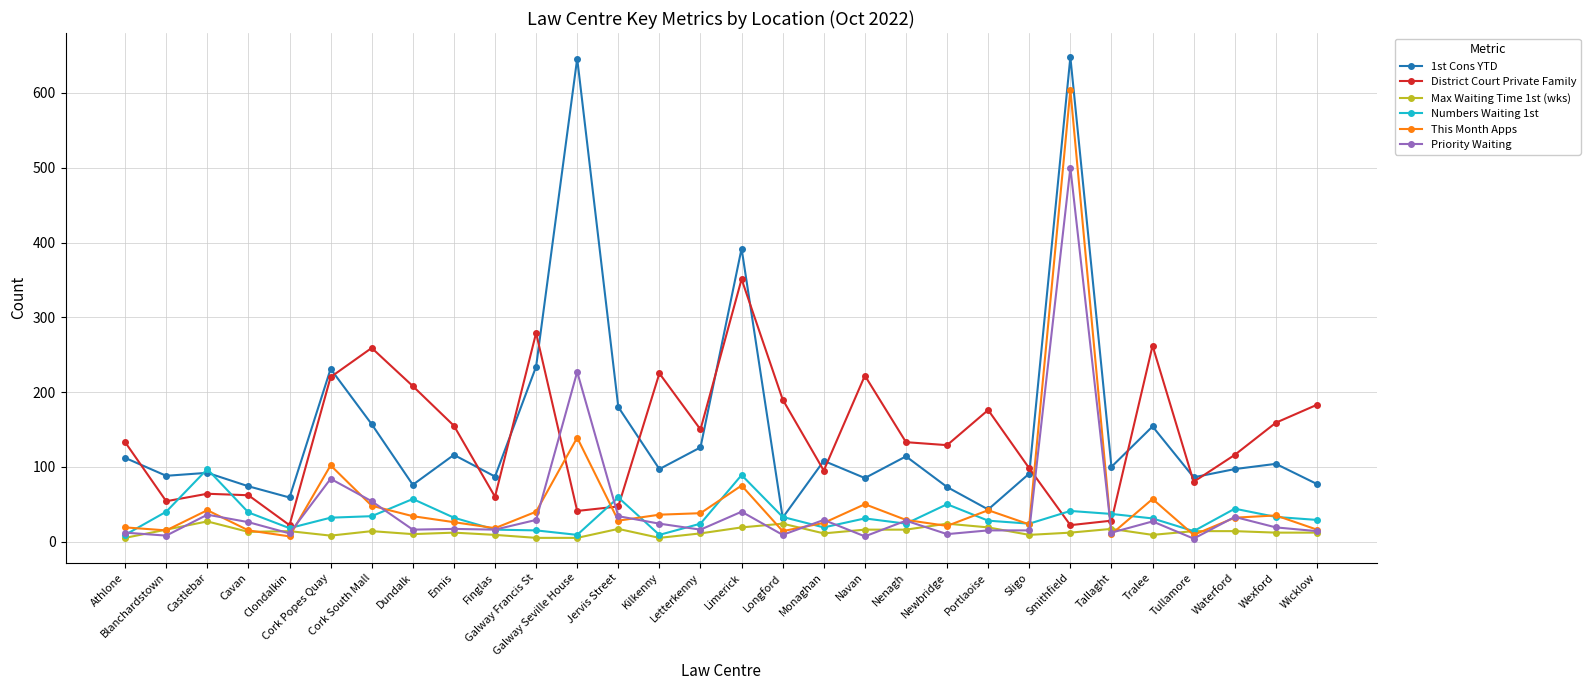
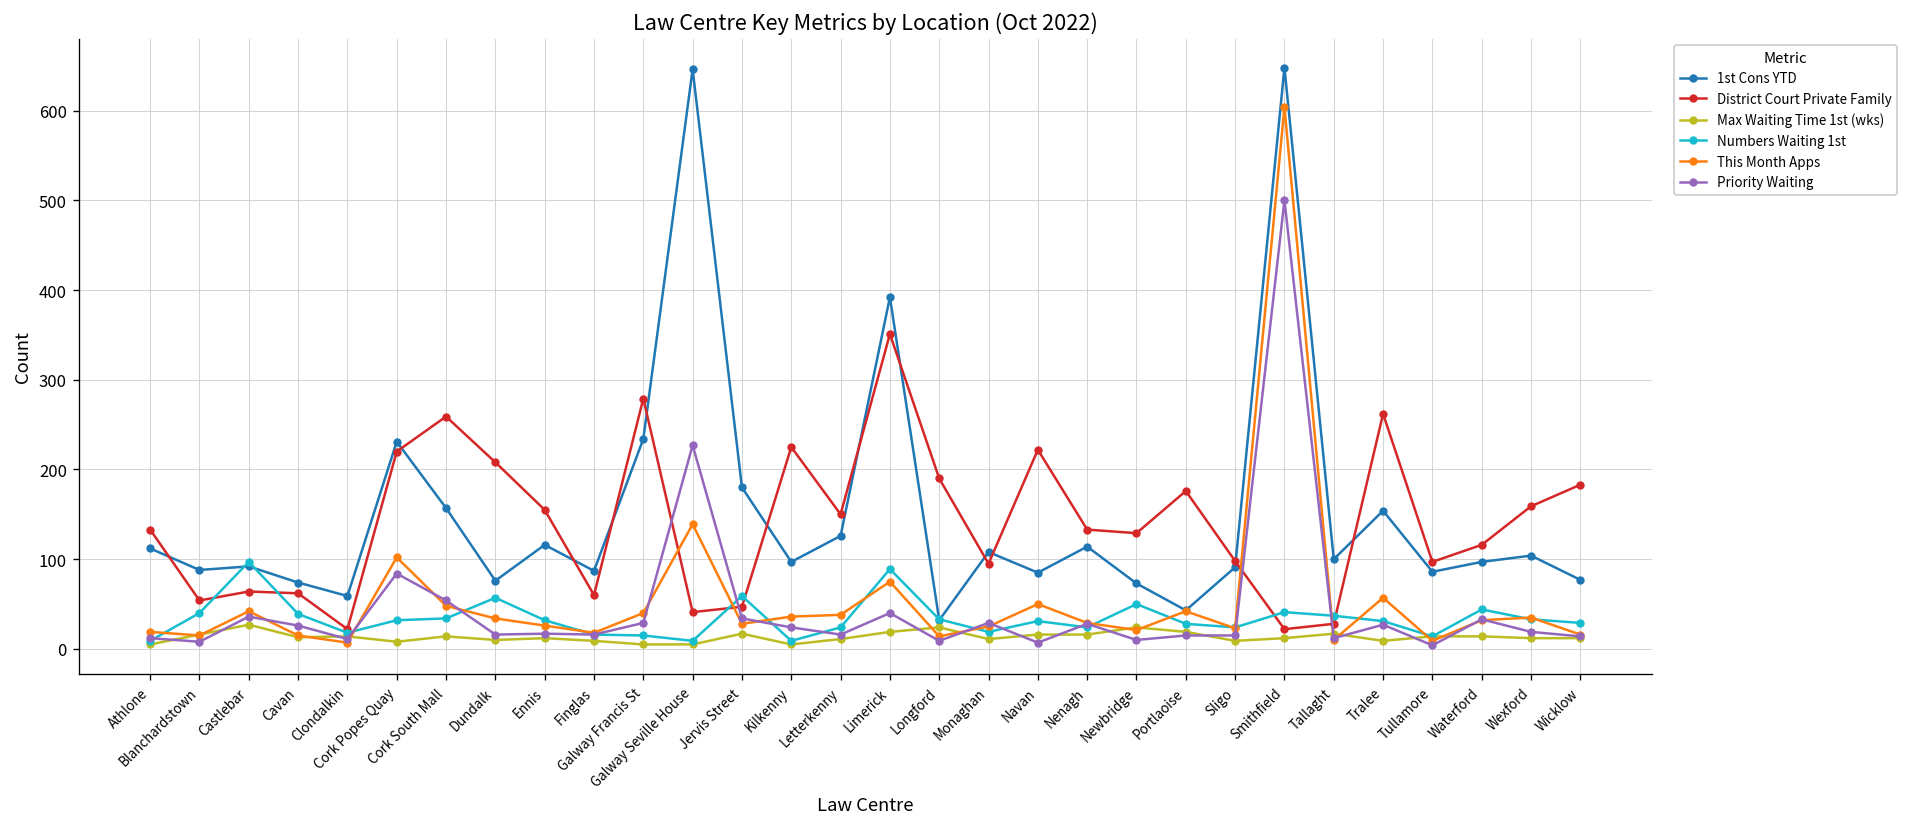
  {
    "1st Cons YTD": {
      "Athlone": 110,
      "Blanchardstown": 90,
      "Castlebar": 90,
      "Cavan": 70,
      "Clondalkin": 60,
      "Cork Popes Quay": 230,
      "Cork South Mall": 160,
      "Dundalk": 80,
      "Ennis": 120,
      "Finglas": 90,
      "Galway Francis St": 230,
      "Galway Seville House": 650,
      "Jervis Street": 180,
      "Kilkenny": 100,
      "Letterkenny": 130,
      "Limerick": 390,
      "Monaghan": 110,
      "Navan": 90,
      "Nenagh": 110,
      "Newbridge": 70,
      "Sligo": 90,
      "Smithfield": 650,
      "Tallaght": 100,
      "Tralee": 150,
      "Tullamore": 90,
      "Waterford": 100,
      "Wexford": 100,
      "Wicklow": 80
    },
    "District Court Private Family": {
      "Athlone": 130,
      "Blanchardstown": 50,
      "Castlebar": 60,
      "Cavan": 60,
      "Clondalkin": 20,
      "Cork Popes Quay": 220,
      "Cork South Mall": 260,
      "Dundalk": 210,
      "Ennis": 160,
      "Finglas": 60,
      "Galway Francis St": 280,
      "Galway Seville House": 40,
      "Jervis Street": 50,
      "Kilkenny": 230,
      "Letterkenny": 150,
      "Limerick": 350,
      "Longford": 190,
      "Monaghan": 100,
      "Navan": 220,
      "Nenagh": 130,
      "Newbridge": 130,
      "Portlaoise": 180,
      "Sligo": 100,
      "Smithfield": 20,
      "Tallaght": 30,
      "Tralee": 260,
-     "Tullamore": 80,
+     "Tullamore": 100,
      "Waterford": 120,
      "Wexford": 160,
      "Wicklow": 180
    },
    "Max Waiting Time 1st (wks)": {
      "Athlone": 10,
      "Castlebar": 30,
      "Cork Popes Quay": 10,
      "Cork South Mall": 10,
      "Dundalk": 10,
      "Ennis": 10,
      "Finglas": 10,
      "Galway Francis St": 10,
      "Galway Seville House": 10,
      "Jervis Street": 20,
      "Kilkenny": 10,
      "Letterkenny": 10,
      "Limerick": 20,
      "Longford": 20,
      "Monaghan": 10,
      "Navan": 20,
      "Nenagh": 20,
      "Portlaoise": 20,
      "Sligo": 10,
      "Smithfield": 10,
      "Tallaght": 20,
      "Tralee": 10,
      "Waterford": 10,
      "Wexford": 10
    },
    "Numbers Waiting 1st": {
      "Blanchardstown": 40,
      "Castlebar": 100,
      "Cavan": 40,
      "Clondalkin": 20,
      "Cork Popes Quay": 30,
      "Cork South Mall": 30,
      "Dundalk": 60,
      "Ennis": 30,
      "Galway Francis St": 20,
      "Galway Seville House": 10,
      "Jervis Street": 60,
      "Kilkenny": 10,
      "Letterkenny": 20,
      "Limerick": 90,
      "Monaghan": 20,
      "Navan": 30,
      "Nenagh": 20,
      "Newbridge": 50,
      "Portlaoise": 30,
      "Smithfield": 40,
      "Tallaght": 40,
      "Tralee": 30,
      "Waterford": 40,
      "Wicklow": 30
    },
    "This Month Apps": {
      "Athlone": 20,
      "Castlebar": 40,
      "Clondalkin": 10,
      "Cork Popes Quay": 100,
      "Cork South Mall": 50,
      "Dundalk": 30,
      "Ennis": 30,
      "Galway Francis St": 40,
      "Galway Seville House": 140,
      "Jervis Street": 30,
      "Kilkenny": 40,
      "Letterkenny": 40,
      "Limerick": 80,
      "Longford": 10,
      "Monaghan": 30,
      "Navan": 50,
      "Smithfield": 600,
      "Tralee": 60,
      "Tullamore": 10
    },
    "Priority Waiting": {
      "Blanchardstown": 10,
      "Castlebar": 40,
      "Cavan": 30,
      "Cork Popes Quay": 80,
      "Cork South Mall": 50,
      "Dundalk": 20,
      "Ennis": 20,
      "Galway Francis St": 30,
      "Galway Seville House": 230,
      "Jervis Street": 30,
      "Kilkenny": 20,
      "Letterkenny": 20,
      "Limerick": 40,
      "Longford": 10,
      "Monaghan": 30,
      "Navan": 10,
      "Newbridge": 10,
      "Portlaoise": 20,
      "Sligo": 20,
      "Smithfield": 500,
      "Tralee": 30,
      "Tullamore": 0,
      "Wexford": 20
    }
  }
